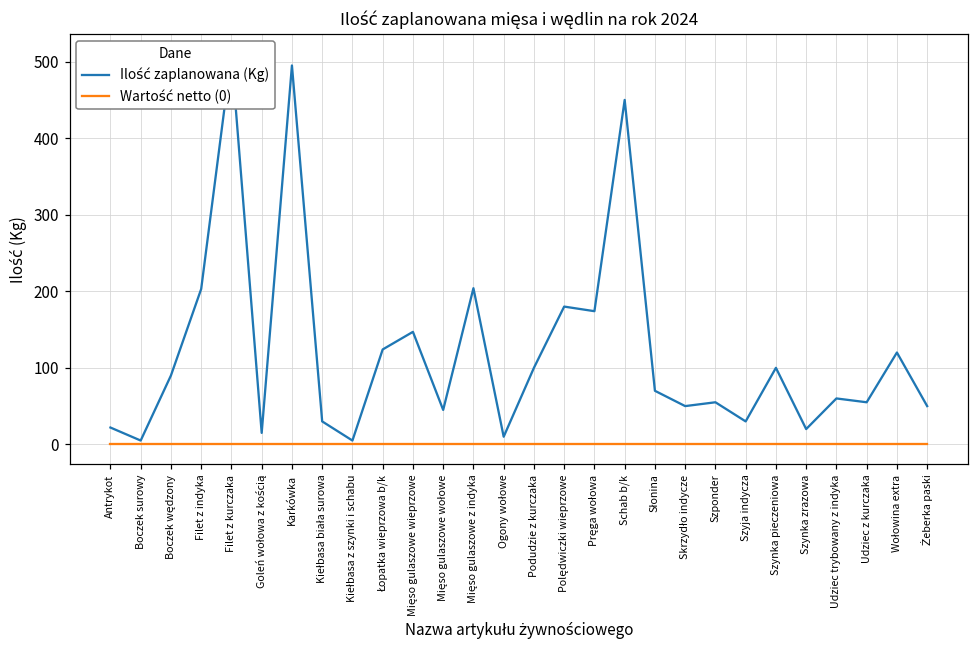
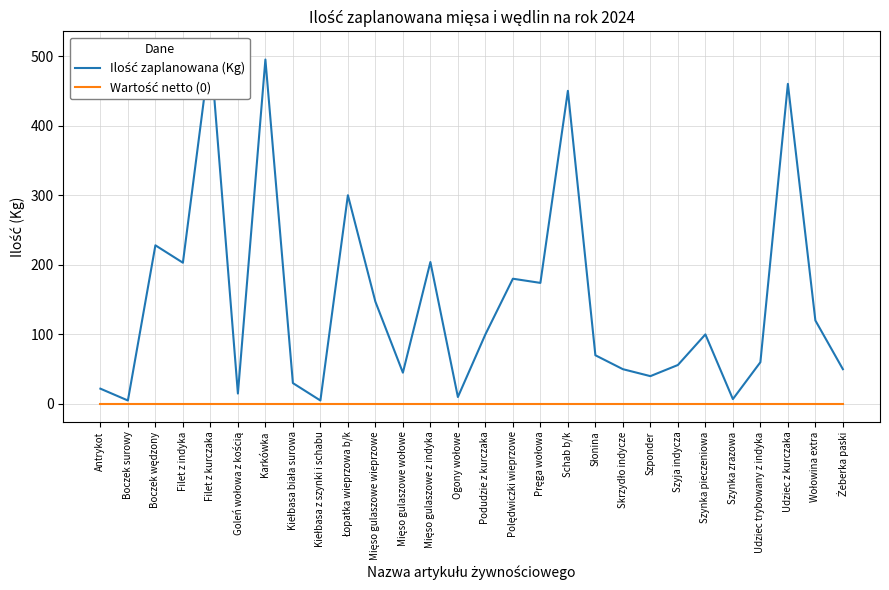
  {
    "Ilość zaplanowana (Kg)": {
      "Antrykot": 20,
      "Boczek surowy": 10,
-     "Boczek wędzony": 90,
+     "Boczek wędzony": 230,
      "Filet z indyka": 200,
      "Goleń wołowa z kością": 20,
      "Karkówka": 500,
      "Kiełbasa biała surowa": 30,
      "Kiełbasa z szynki i schabu": 10,
-     "Łopatka wieprzowa b/k": 120,
+     "Łopatka wieprzowa b/k": 300,
      "Mięso gulaszowe wieprzowe": 150,
      "Mięso gulaszowe wołowe": 50,
      "Mięso gulaszowe z indyka": 200,
      "Ogony wołowe": 10,
      "Podudzie z kurczaka": 100,
      "Polędwiczki wieprzowe": 180,
      "Pręga wołowa": 170,
      "Schab b/k": 450,
      "Słonina": 70,
      "Skrzydło indycze": 50,
-     "Szponder": 60,
-     "Szyja indycza": 30,
+     "Szponder": 40,
+     "Szyja indycza": 60,
      "Szynka pieczeniowa": 100,
-     "Szynka zrazowa": 20,
+     "Szynka zrazowa": 10,
      "Udziec trybowany z indyka": 60,
-     "Udziec z kurczaka": 60,
+     "Udziec z kurczaka": 460,
      "Wołowina extra": 120,
      "Żeberka paski": 50
    },
    "Wartość netto (0)": {
      "Antrykot": 0,
      "Boczek surowy": 0,
      "Boczek wędzony": 0,
      "Filet z indyka": 0,
      "Filet z kurczaka": 0,
      "Goleń wołowa z kością": 0,
      "Karkówka": 0,
      "Kiełbasa biała surowa": 0,
      "Kiełbasa z szynki i schabu": 0,
      "Łopatka wieprzowa b/k": 0,
      "Mięso gulaszowe wieprzowe": 0,
      "Mięso gulaszowe wołowe": 0,
      "Mięso gulaszowe z indyka": 0,
      "Ogony wołowe": 0,
      "Podudzie z kurczaka": 0,
      "Polędwiczki wieprzowe": 0,
      "Pręga wołowa": 0,
      "Schab b/k": 0,
      "Słonina": 0,
      "Skrzydło indycze": 0,
      "Szponder": 0,
      "Szyja indycza": 0,
      "Szynka pieczeniowa": 0,
      "Szynka zrazowa": 0,
      "Udziec trybowany z indyka": 0,
      "Udziec z kurczaka": 0,
      "Wołowina extra": 0,
      "Żeberka paski": 0
    }
  }
